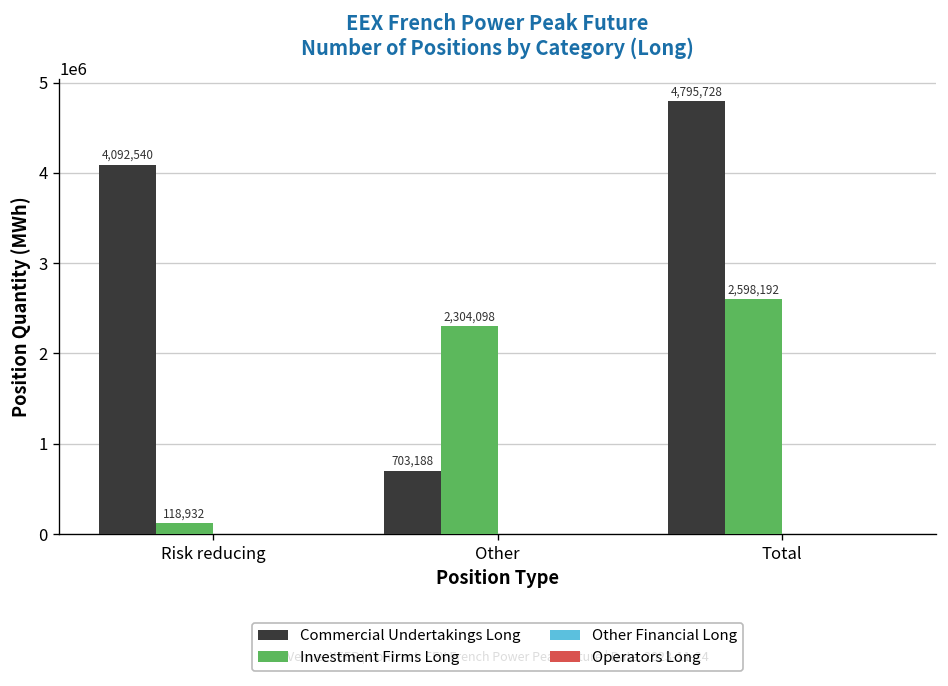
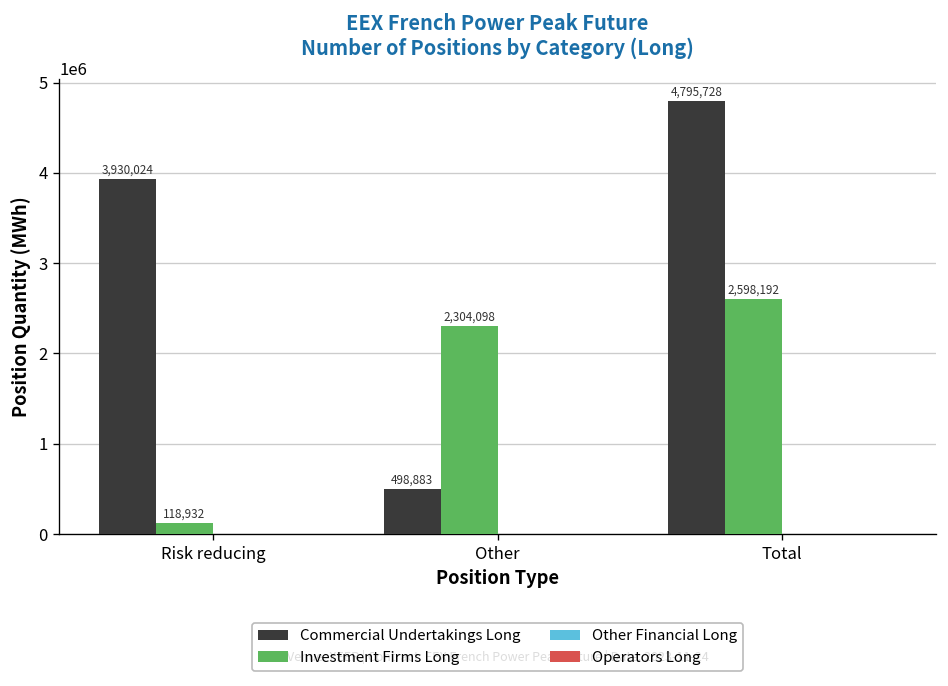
  {
    "Commercial Undertakings Long": {
-     "Risk reducing": "4,092,540",
-     "Other": "703,188",
+     "Risk reducing": "3,930,024",
+     "Other": "498,883",
      "Total": "4,795,728"
    },
    "Investment Firms Long": {
      "Risk reducing": "118,932",
      "Other": "2,304,098",
      "Total": "2,598,192"
    },
    "Other Financial Long": {
      "Risk reducing": "0",
      "Other": "0",
      "Total": "0"
    },
    "Operators Long": {
      "Risk reducing": "0",
      "Other": "0",
      "Total": "0"
    }
  }
